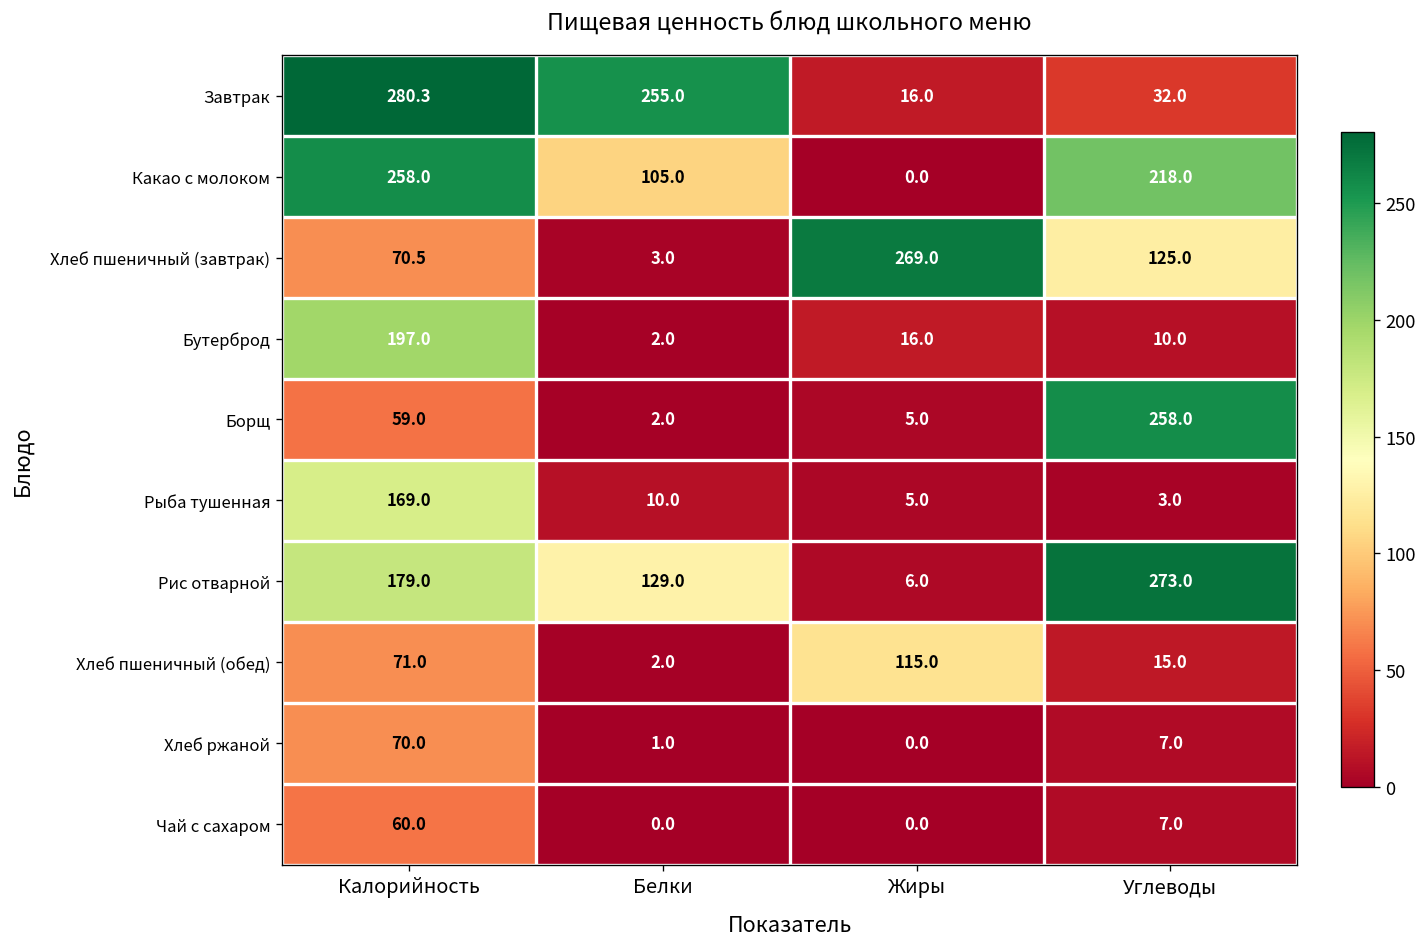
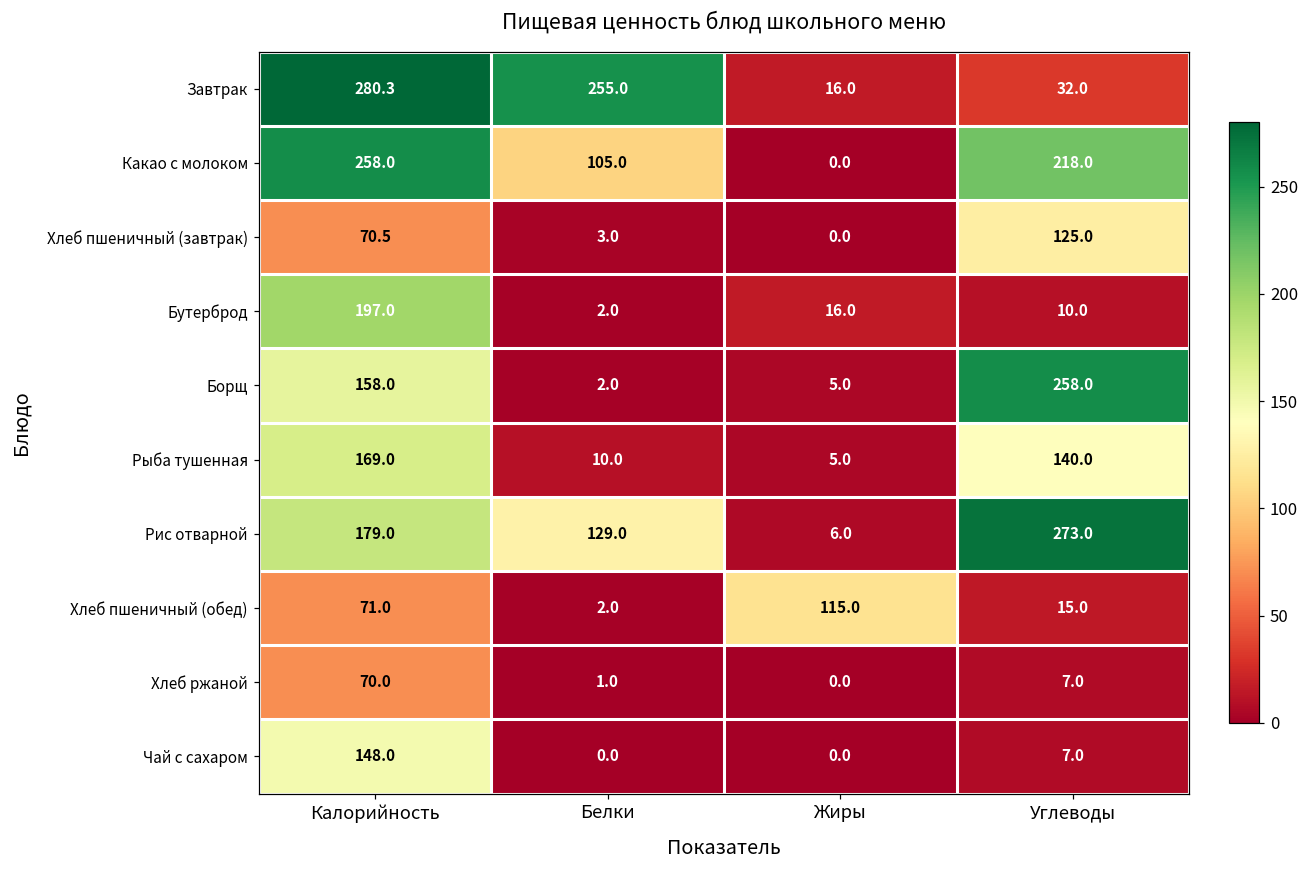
  {
    "Завтрак": {
      "Калорийность": 280.3,
      "Белки": 255.0,
      "Жиры": 16.0,
      "Углеводы": 32.0
    },
    "Какао с молоком": {
      "Калорийность": 258.0,
      "Белки": 105.0,
      "Жиры": 0.0,
      "Углеводы": 218.0
    },
    "Хлеб пшеничный (завтрак)": {
      "Калорийность": 70.5,
      "Белки": 3.0,
-     "Жиры": 269.0,
+     "Жиры": 0.0,
      "Углеводы": 125.0
    },
    "Бутерброд": {
      "Калорийность": 197.0,
      "Белки": 2.0,
      "Жиры": 16.0,
      "Углеводы": 10.0
    },
    "Борщ": {
-     "Калорийность": 59.0,
+     "Калорийность": 158.0,
      "Белки": 2.0,
      "Жиры": 5.0,
      "Углеводы": 258.0
    },
    "Рыба тушенная": {
      "Калорийность": 169.0,
      "Белки": 10.0,
      "Жиры": 5.0,
-     "Углеводы": 3.0
+     "Углеводы": 140.0
    },
    "Рис отварной": {
      "Калорийность": 179.0,
      "Белки": 129.0,
      "Жиры": 6.0,
      "Углеводы": 273.0
    },
    "Хлеб пшеничный (обед)": {
      "Калорийность": 71.0,
      "Белки": 2.0,
      "Жиры": 115.0,
      "Углеводы": 15.0
    },
    "Хлеб ржаной": {
      "Калорийность": 70.0,
      "Белки": 1.0,
      "Жиры": 0.0,
      "Углеводы": 7.0
    },
    "Чай с сахаром": {
-     "Калорийность": 60.0,
+     "Калорийность": 148.0,
      "Белки": 0.0,
      "Жиры": 0.0,
      "Углеводы": 7.0
    }
  }
